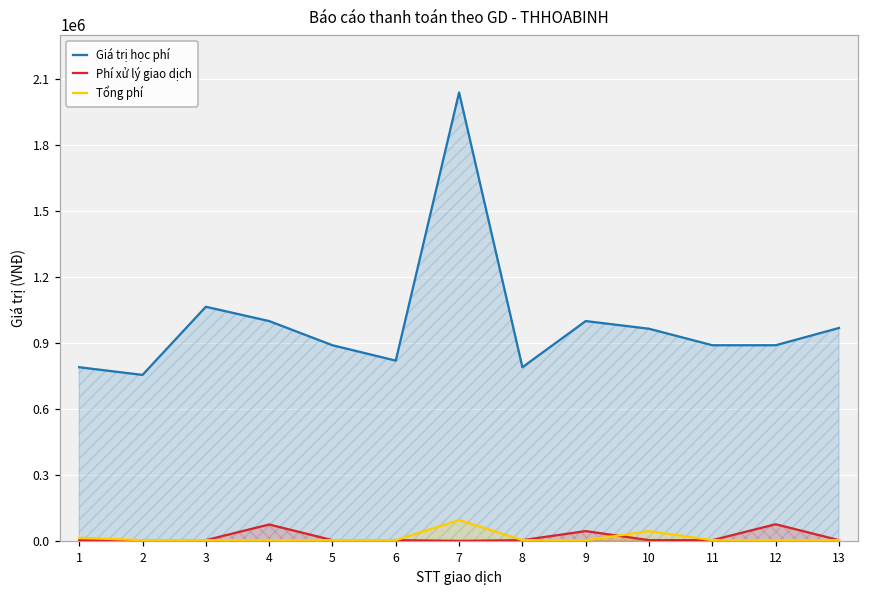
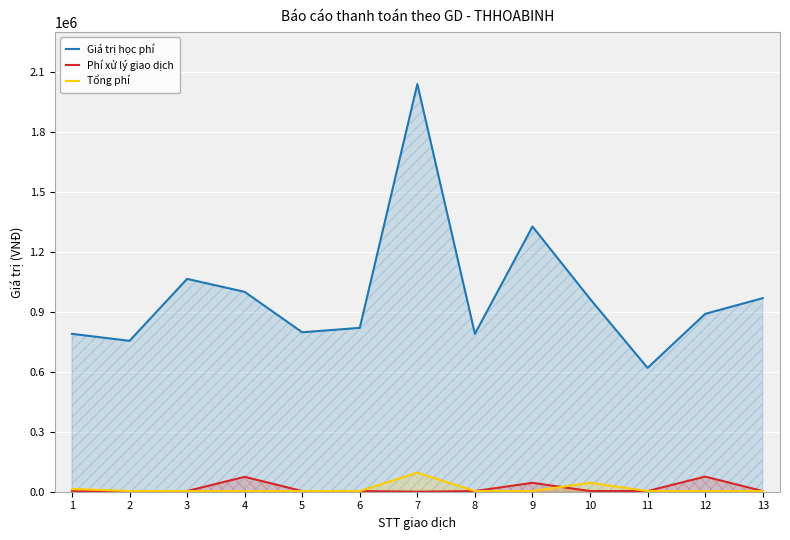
  {
    "Giá trị học phí": {
      "1": 790000,
      "2": 760000,
      "3": 1070000,
      "4": 1000000,
-     "5": 890000,
+     "5": 800000,
      "6": 820000,
      "7": 2040000,
      "8": 790000,
-     "9": 1000000,
+     "9": 1330000,
      "10": 970000,
-     "11": 890000,
+     "11": 620000,
      "12": 890000,
      "13": 970000
    },
    "Phí xử lý giao dịch": {
      "4": 70000,
      "7": 0,
      "9": 40000,
      "10": 0,
      "12": 80000
    },
    "Tổng phí": {
      "4": 0,
      "7": 100000,
      "9": 0,
      "10": 40000,
      "12": 0
    }
  }
